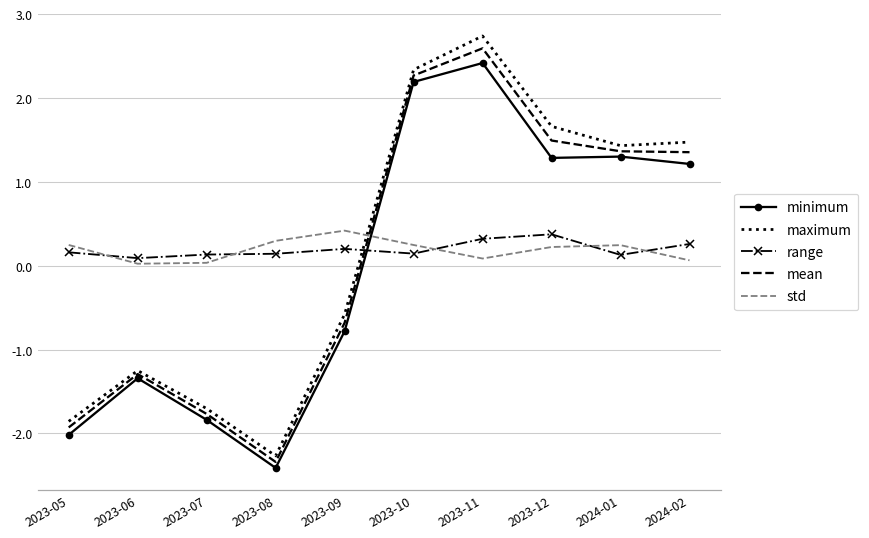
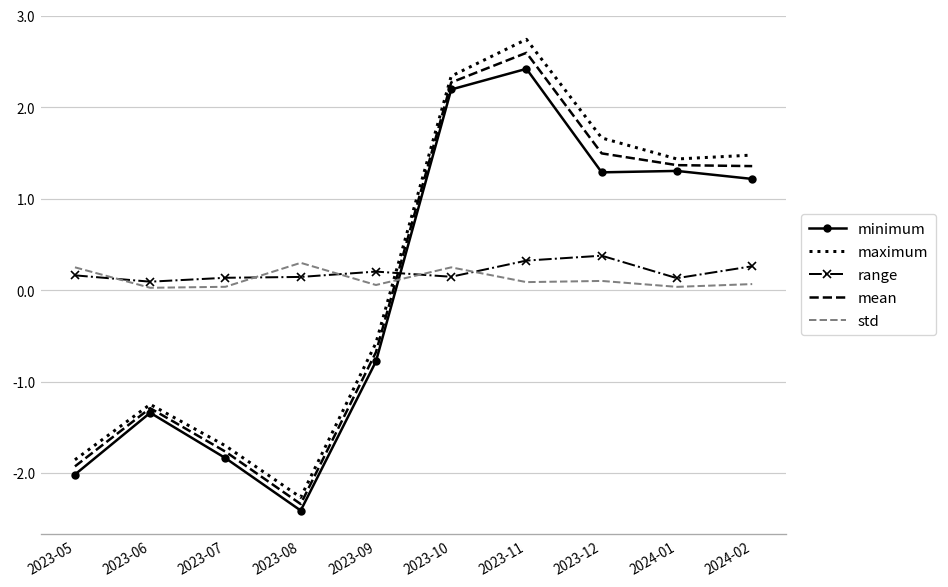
  {
    "std": {
      "2023-05": 0.2,
      "2023-06": 0.0,
      "2023-07": 0.0,
      "2023-08": 0.3,
-     "2023-09": 0.4,
+     "2023-09": 0.1,
      "2023-10": 0.2,
      "2023-11": 0.1,
-     "2023-12": 0.2,
-     "2024-01": 0.2,
+     "2023-12": 0.1,
+     "2024-01": 0.0,
      "2024-02": 0.1
    }
  }
